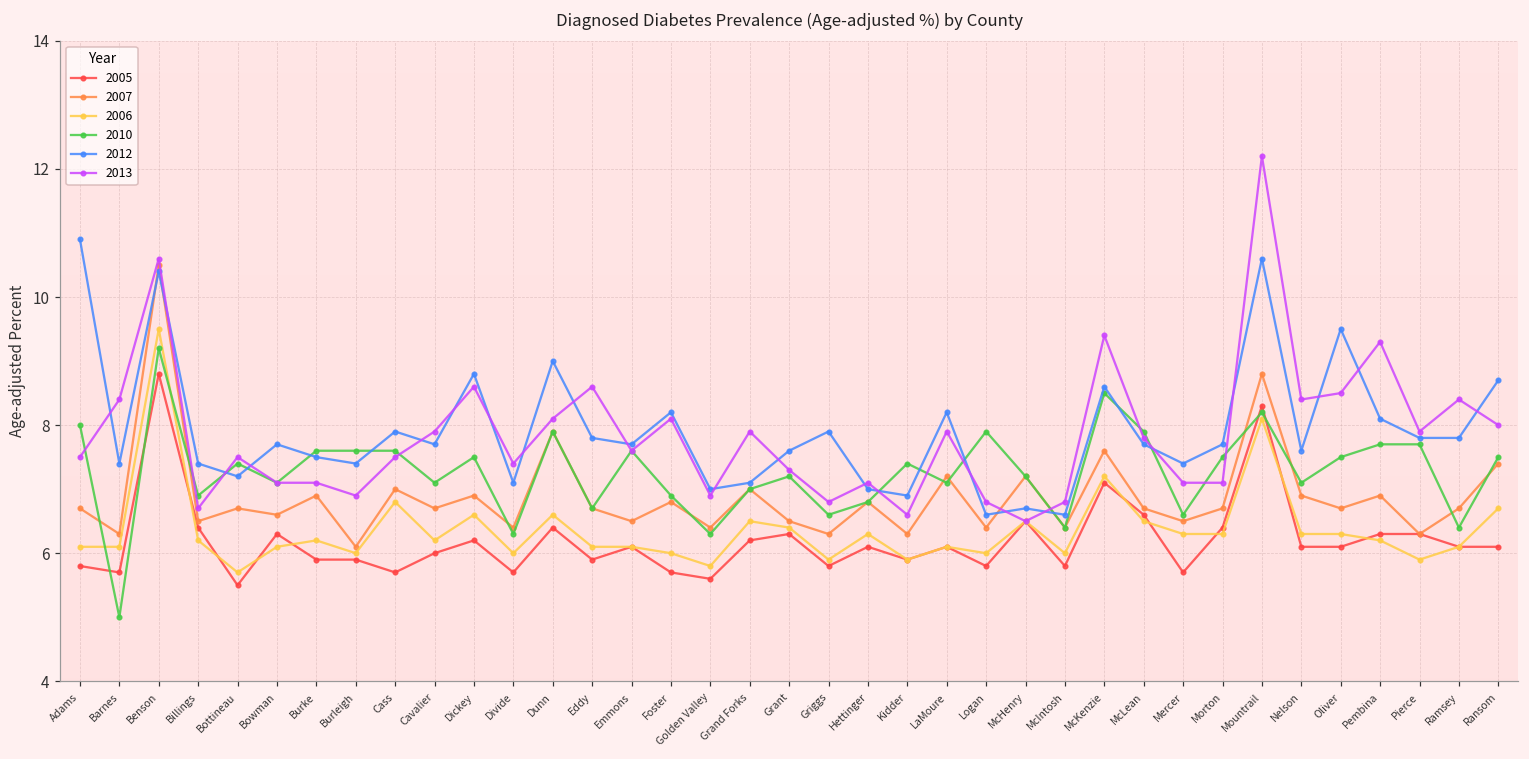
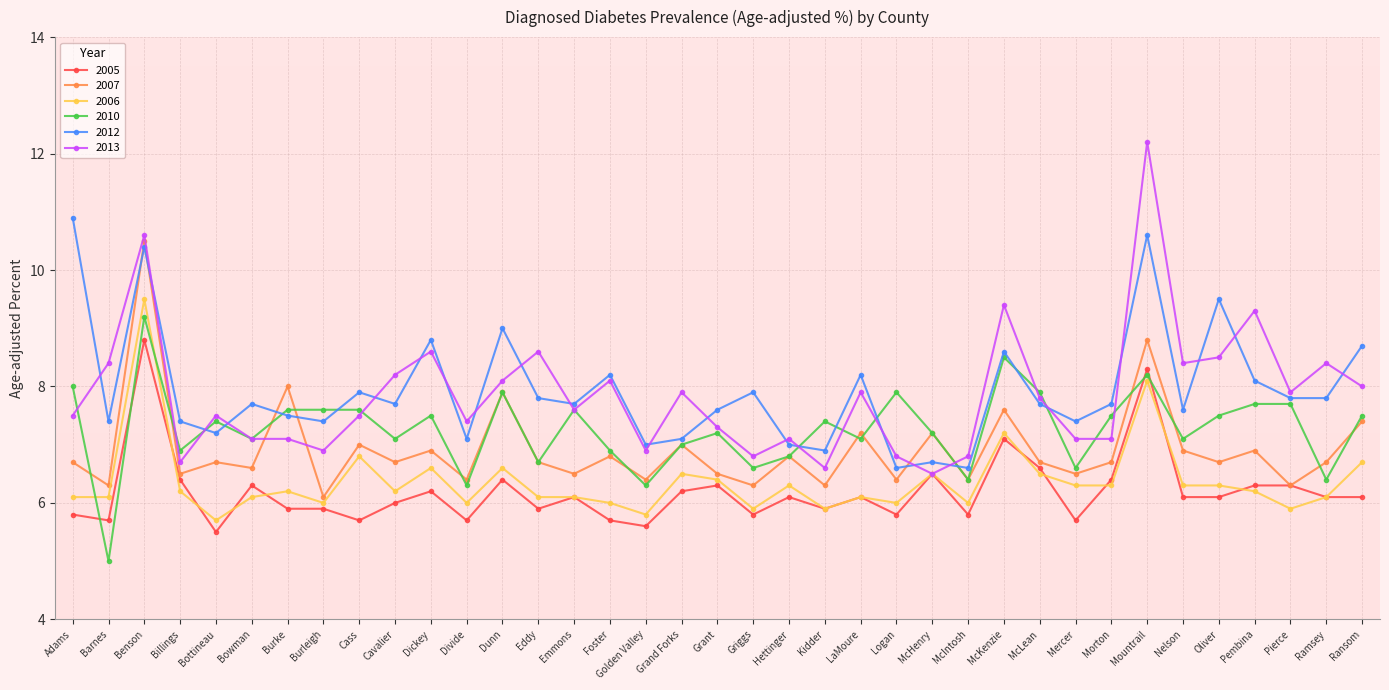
  {
    "2005": {
      "Adams": 5.8,
      "Barnes": 5.7,
      "Benson": 8.8,
      "Billings": 6.4,
      "Bottineau": 5.5,
      "Bowman": 6.3,
      "Burke": 5.9,
      "Burleigh": 5.9,
      "Cass": 5.7,
      "Cavalier": 6.0,
      "Dickey": 6.2,
      "Divide": 5.7,
      "Dunn": 6.4,
      "Eddy": 5.9,
      "Foster": 5.7,
      "Golden Valley": 5.6,
      "Grand Forks": 6.2,
      "Grant": 6.3,
      "Griggs": 5.8,
      "Hettinger": 6.1,
      "Logan": 5.8,
      "McIntosh": 5.8,
      "McKenzie": 7.1,
      "McLean": 6.6,
      "Mercer": 5.7,
      "Morton": 6.4,
      "Mountrail": 8.3,
      "Nelson": 6.1,
      "Oliver": 6.1,
      "Pembina": 6.3,
      "Ransom": 6.1
    },
    "2007": {
      "Adams": 6.7,
      "Barnes": 6.3,
      "Benson": 10.5,
      "Billings": 6.5,
      "Bottineau": 6.7,
      "Bowman": 6.6,
-     "Burke": 6.9,
+     "Burke": 8.0,
      "Burleigh": 6.1,
      "Cass": 7.0,
      "Cavalier": 6.7,
      "Dickey": 6.9,
      "Divide": 6.4,
      "Emmons": 6.5,
      "Foster": 6.8,
      "Golden Valley": 6.4,
      "Grant": 6.5,
      "Griggs": 6.3,
      "Kidder": 6.3,
      "LaMoure": 7.2,
      "Logan": 6.4,
      "McKenzie": 7.6,
      "McLean": 6.7,
      "Mercer": 6.5,
      "Morton": 6.7,
      "Mountrail": 8.8,
      "Nelson": 6.9,
      "Oliver": 6.7,
      "Pembina": 6.9,
      "Ramsey": 6.7,
      "Ransom": 7.4
    },
    "2006": {
      "Adams": 6.1,
      "Barnes": 6.1,
      "Benson": 9.5,
      "Billings": 6.2,
      "Bottineau": 5.7,
      "Bowman": 6.1,
      "Burke": 6.2,
      "Burleigh": 6.0,
      "Cass": 6.8,
      "Cavalier": 6.2,
      "Dickey": 6.6,
      "Divide": 6.0,
      "Dunn": 6.6,
      "Eddy": 6.1,
      "Foster": 6.0,
      "Golden Valley": 5.8,
      "Grand Forks": 6.5,
      "Grant": 6.4,
      "Griggs": 5.9,
      "Hettinger": 6.3,
      "Logan": 6.0,
      "McIntosh": 6.0,
      "McKenzie": 7.2,
      "McLean": 6.5,
      "Mercer": 6.3,
      "Morton": 6.3,
      "Mountrail": 8.1,
      "Nelson": 6.3,
      "Oliver": 6.3,
      "Pembina": 6.2,
      "Pierce": 5.9,
      "Ransom": 6.7
    },
    "2010": {
      "Adams": 8.0,
      "Barnes": 5.0,
      "Benson": 9.2,
      "Billings": 6.9,
      "Bottineau": 7.4,
      "Burke": 7.6,
      "Burleigh": 7.6,
      "Cass": 7.6,
      "Cavalier": 7.1,
      "Dickey": 7.5,
      "Divide": 6.3,
      "Foster": 6.9,
      "Golden Valley": 6.3,
      "Grant": 7.2,
      "Griggs": 6.6,
      "Kidder": 7.4,
      "LaMoure": 7.1,
      "Logan": 7.9,
      "McKenzie": 8.5,
      "McLean": 7.9,
      "Mercer": 6.6,
      "Morton": 7.5,
      "Mountrail": 8.2,
      "Nelson": 7.1,
      "Oliver": 7.5,
      "Pembina": 7.7,
      "Pierce": 7.7,
      "Ramsey": 6.4,
      "Ransom": 7.5
    },
    "2012": {
      "Adams": 10.9,
      "Barnes": 7.4,
      "Benson": 10.4,
      "Billings": 7.4,
      "Bottineau": 7.2,
      "Bowman": 7.7,
      "Burke": 7.5,
      "Burleigh": 7.4,
      "Cass": 7.9,
      "Cavalier": 7.7,
      "Dickey": 8.8,
      "Divide": 7.1,
      "Dunn": 9.0,
      "Eddy": 7.8,
      "Emmons": 7.7,
      "Foster": 8.2,
      "Golden Valley": 7.0,
      "Grand Forks": 7.1,
      "Grant": 7.6,
      "Griggs": 7.9,
      "Hettinger": 7.0,
      "Kidder": 6.9,
      "LaMoure": 8.2,
      "Logan": 6.6,
      "McHenry": 6.7,
      "McIntosh": 6.6,
      "McKenzie": 8.6,
      "McLean": 7.7,
      "Mercer": 7.4,
      "Morton": 7.7,
      "Mountrail": 10.6,
      "Nelson": 7.6,
      "Oliver": 9.5,
      "Pembina": 8.1,
      "Pierce": 7.8,
      "Ramsey": 7.8,
      "Ransom": 8.7
    },
    "2013": {
      "Adams": 7.5,
      "Barnes": 8.4,
      "Benson": 10.6,
      "Billings": 6.7,
      "Bottineau": 7.5,
      "Burke": 7.1,
      "Burleigh": 6.9,
      "Cass": 7.5,
-     "Cavalier": 7.9,
+     "Cavalier": 8.2,
      "Dickey": 8.6,
      "Divide": 7.4,
      "Dunn": 8.1,
      "Eddy": 8.6,
      "Foster": 8.1,
      "Golden Valley": 6.9,
      "Grand Forks": 7.9,
      "Grant": 7.3,
      "Griggs": 6.8,
      "Hettinger": 7.1,
      "Kidder": 6.6,
      "LaMoure": 7.9,
      "Logan": 6.8,
      "McIntosh": 6.8,
      "McKenzie": 9.4,
      "McLean": 7.8,
      "Mercer": 7.1,
      "Morton": 7.1,
      "Mountrail": 12.2,
      "Nelson": 8.4,
      "Oliver": 8.5,
      "Pembina": 9.3,
      "Pierce": 7.9,
      "Ramsey": 8.4,
      "Ransom": 8.0
    }
  }
